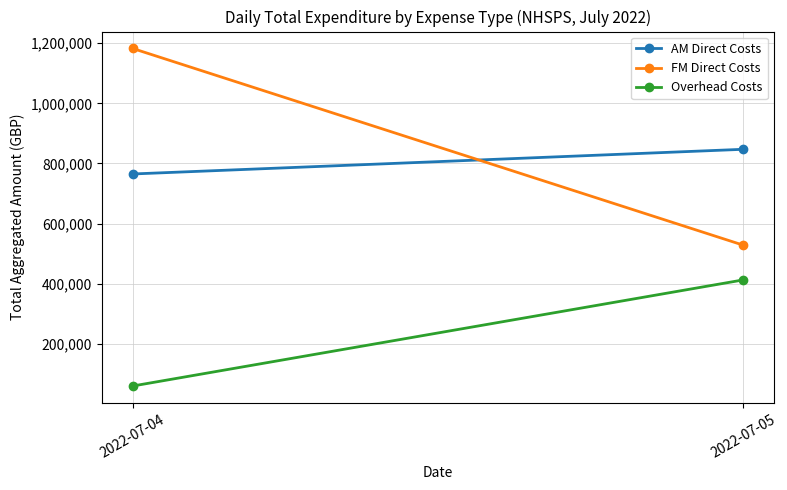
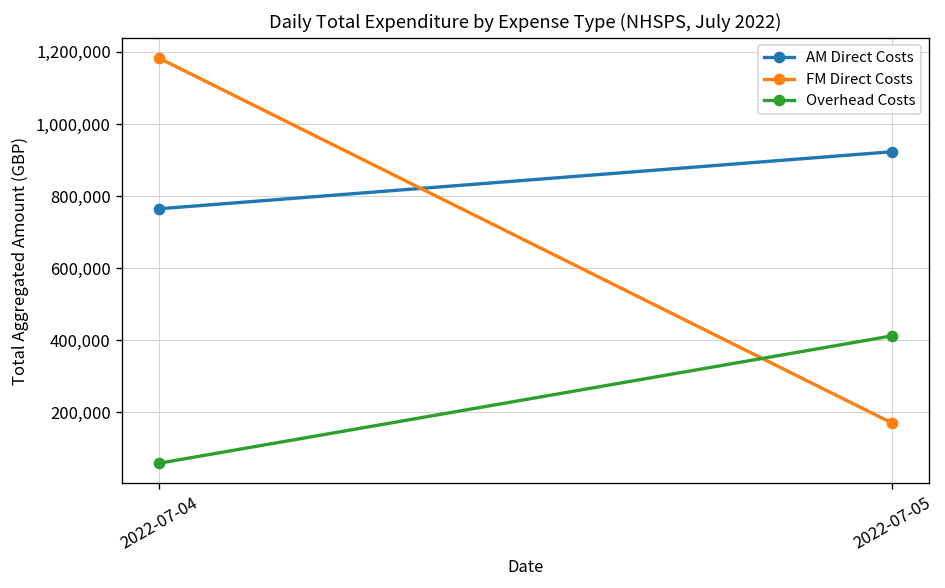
  {
    "AM Direct Costs": {
      "2022-07-04": "760,000",
-     "2022-07-05": "850,000"
+     "2022-07-05": "920,000"
    },
    "FM Direct Costs": {
      "2022-07-04": "1,180,000",
-     "2022-07-05": "530,000"
+     "2022-07-05": "170,000"
    },
    "Overhead Costs": {
      "2022-07-04": "60,000",
      "2022-07-05": "410,000"
    }
  }
